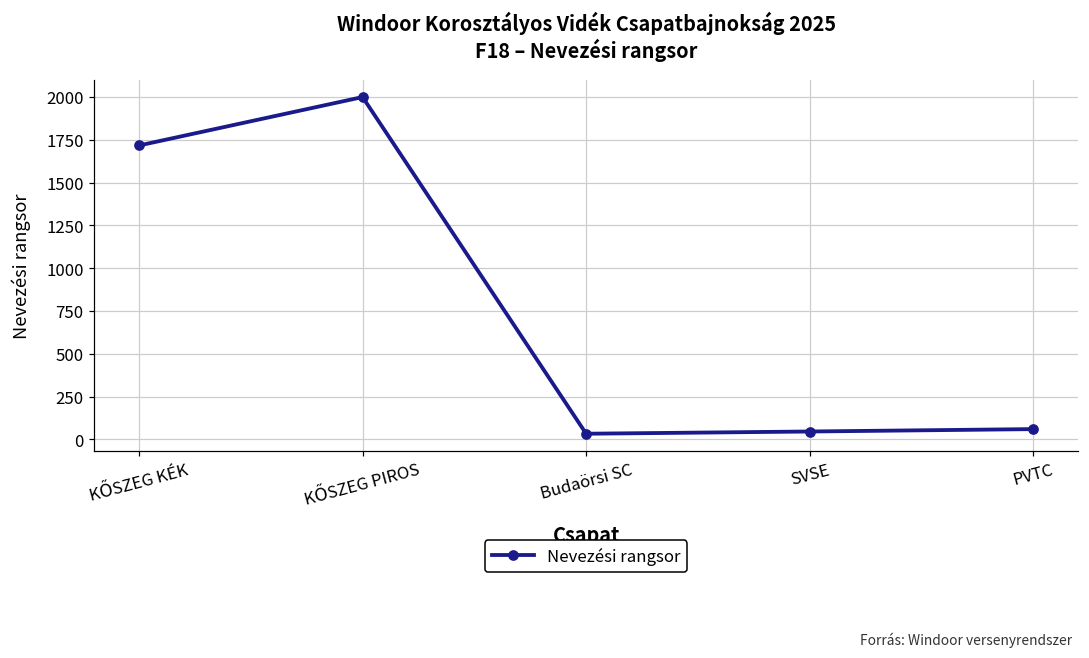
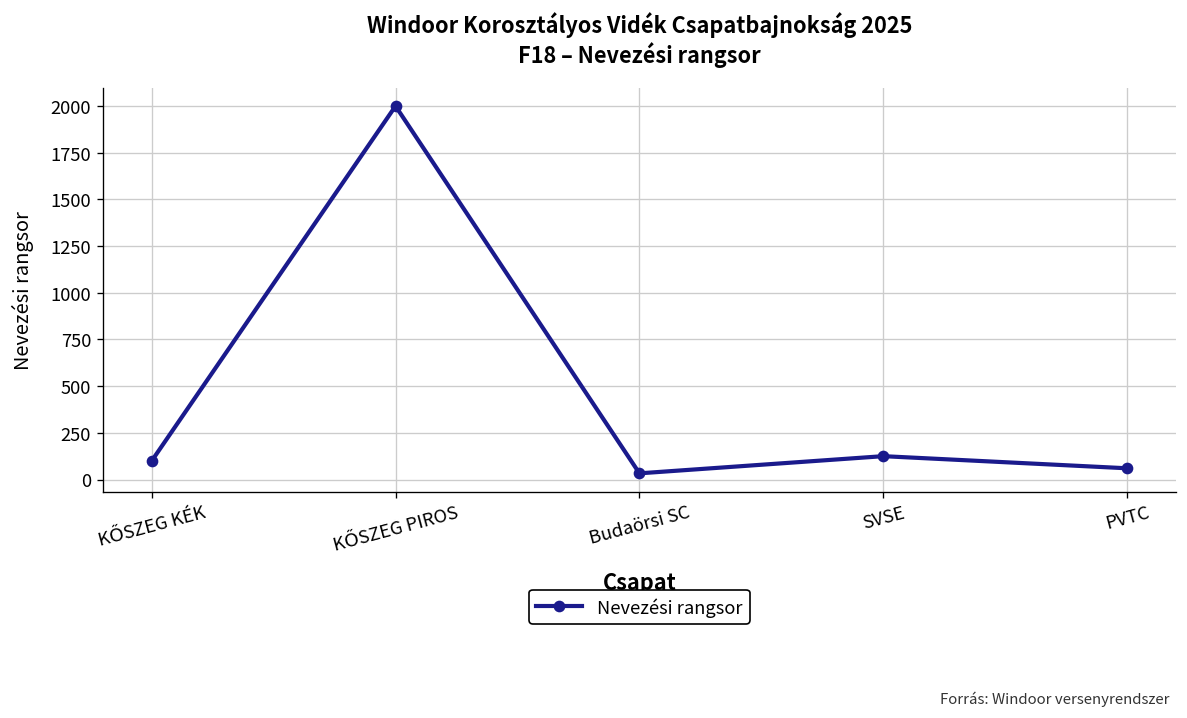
  {
-   "KŐSZEG KÉK": 1720,
+   "KŐSZEG KÉK": 100,
    "KŐSZEG PIROS": 2000,
    "Budaörsi SC": 30,
-   "SVSE": 50,
+   "SVSE": 130,
    "PVTC": 60
  }
